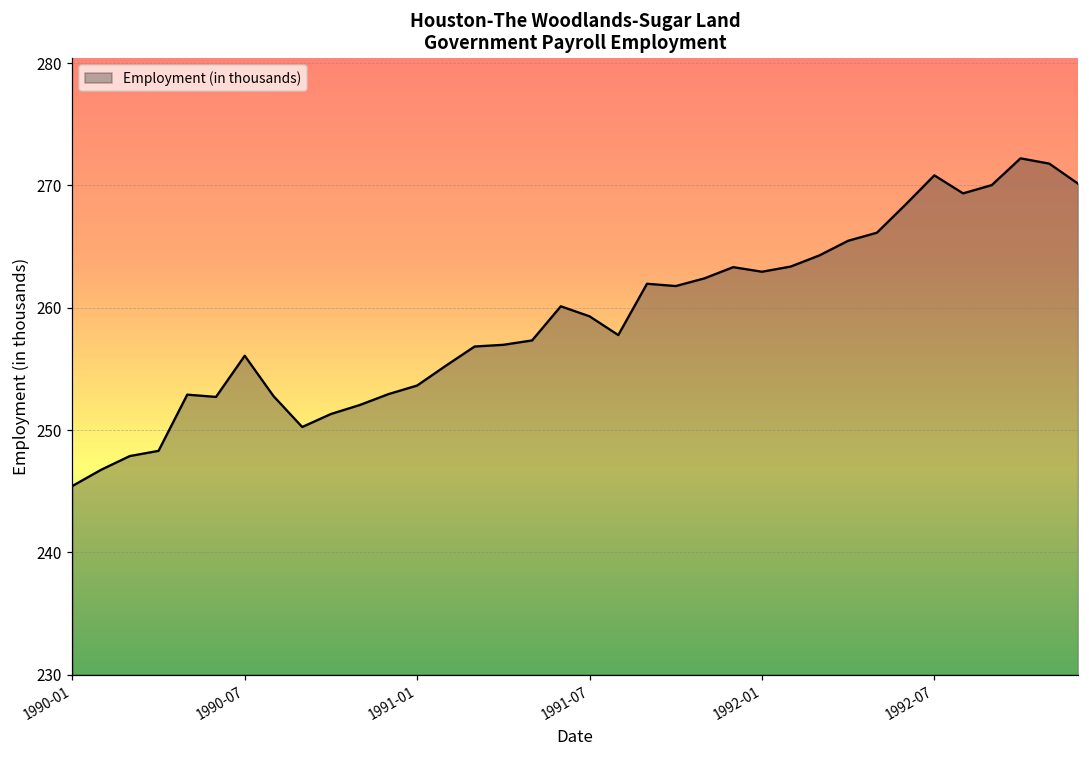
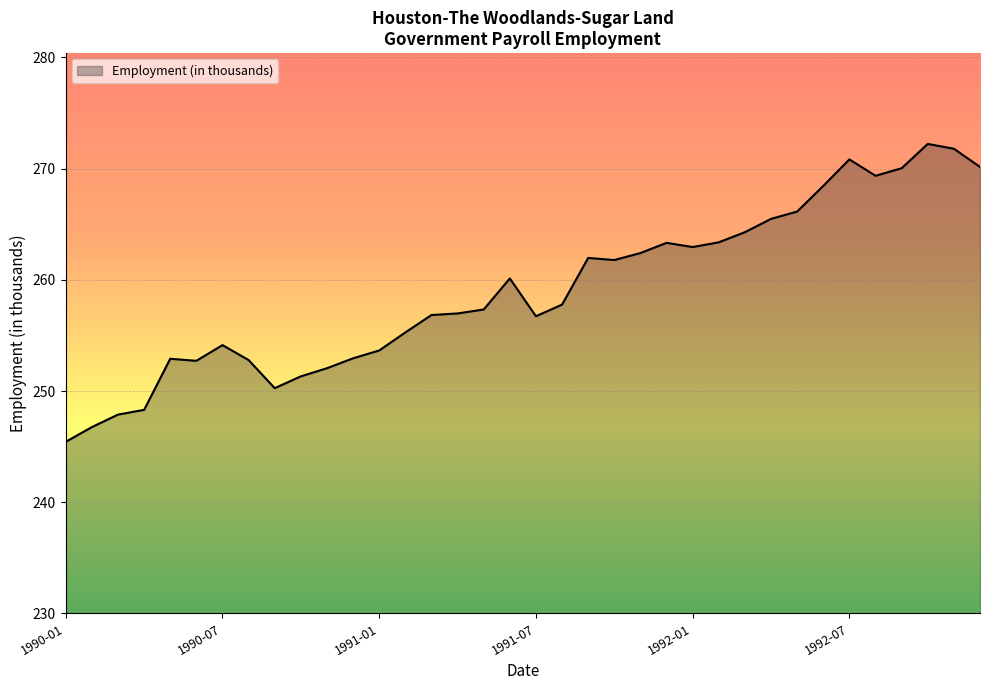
  {
    "1990-01": 245.4,
-   "1990-07": 256.1,
+   "1990-07": 254.1,
    "1991-01": 253.6,
-   "1991-07": 259.3,
+   "1991-07": 256.7,
    "1992-01": 262.9,
    "1992-07": 270.8
  }
